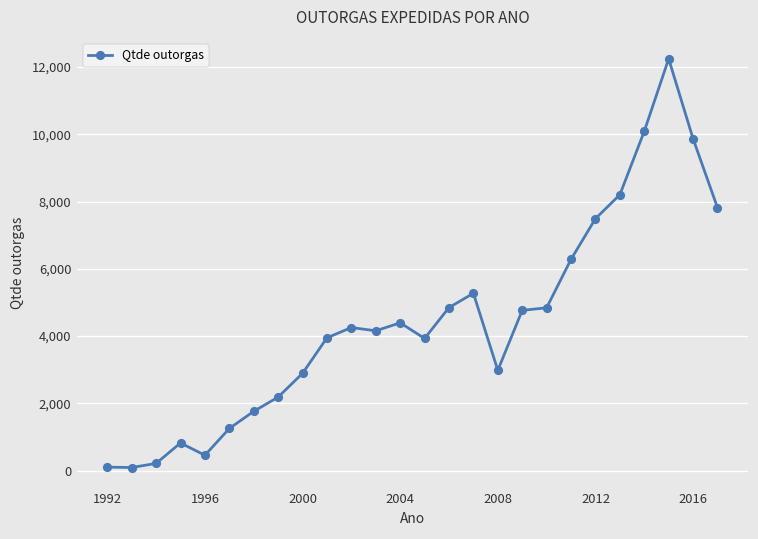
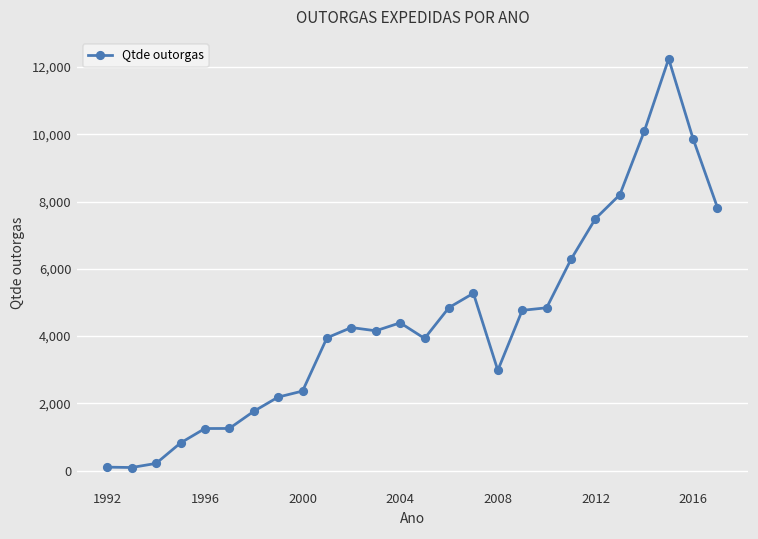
  {
    "1992": "100",
-   "1996": "500",
-   "2000": "2,900",
+   "1996": "1,300",
+   "2000": "2,400",
    "2004": "4,400",
    "2008": "3,000",
    "2012": "7,500",
    "2016": "9,900"
  }
